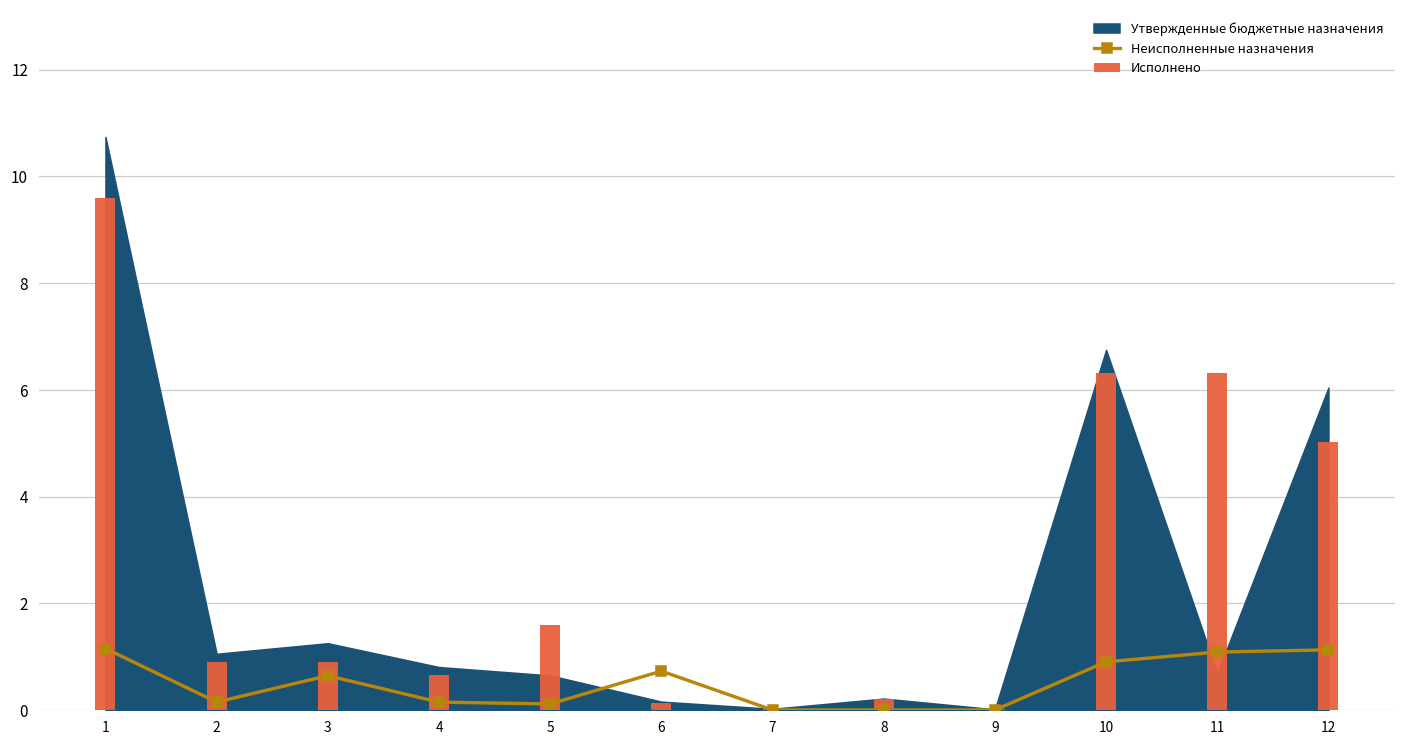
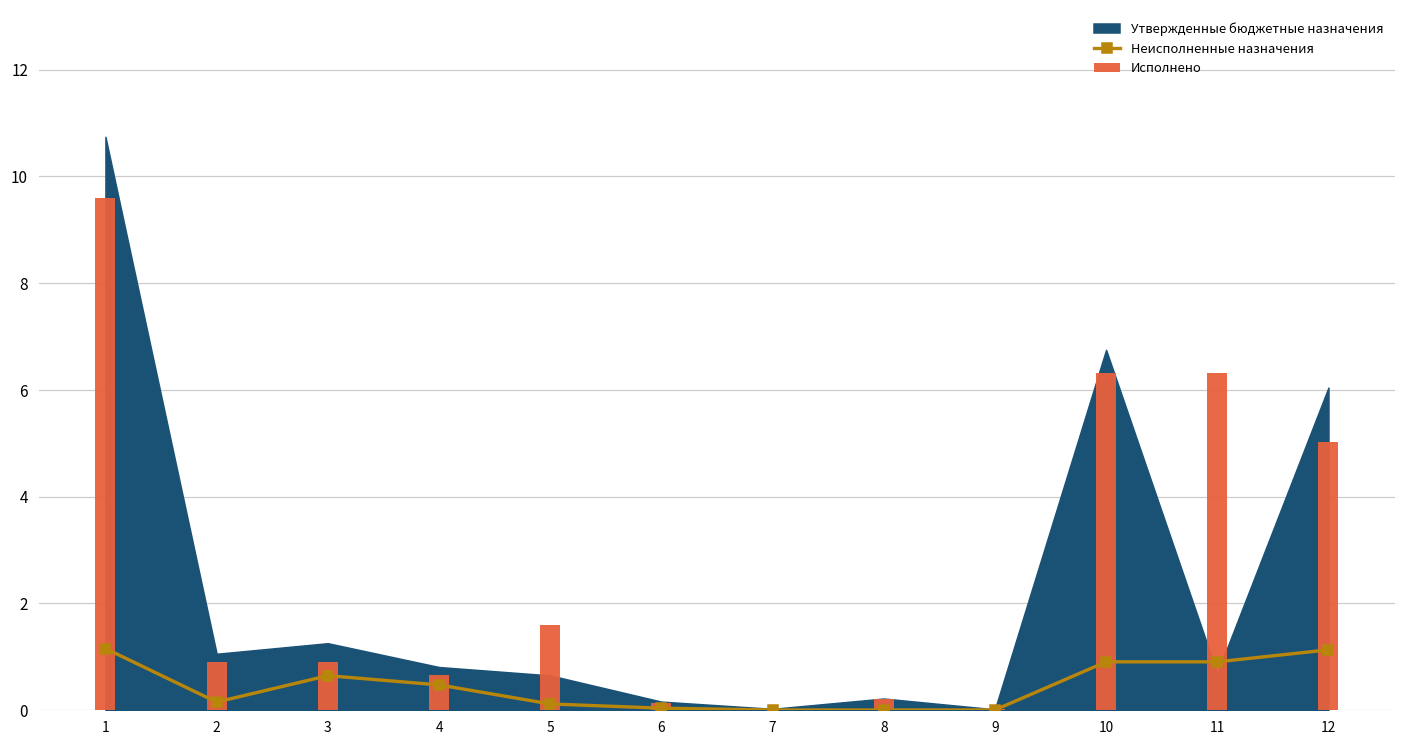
  {
    "Неисполненные назначения": {
      "1": 1.2,
      "2": 0.1,
      "3": 0.6,
-     "4": 0.1,
+     "4": 0.5,
      "5": 0.1,
-     "6": 0.7,
+     "6": 0.0,
      "8": 0.0,
      "10": 0.9,
-     "11": 1.1,
+     "11": 0.9,
      "12": 1.1
    },
    "Исполнено": {
      "1": 9.6,
      "2": 0.9,
      "3": 0.9,
      "4": 0.7,
      "5": 1.6,
      "6": 0.1,
      "8": 0.2,
      "10": 6.3,
      "11": 6.3,
      "12": 5.0
    },
    "Утвержденные бюджетные назначения": {
      "1": 10.7,
      "2": 1.1,
      "3": 1.3,
      "4": 0.8,
      "5": 0.6,
      "6": 0.2,
      "8": 0.2,
      "10": 6.7,
      "11": 0.7,
      "12": 6.0
    }
  }
